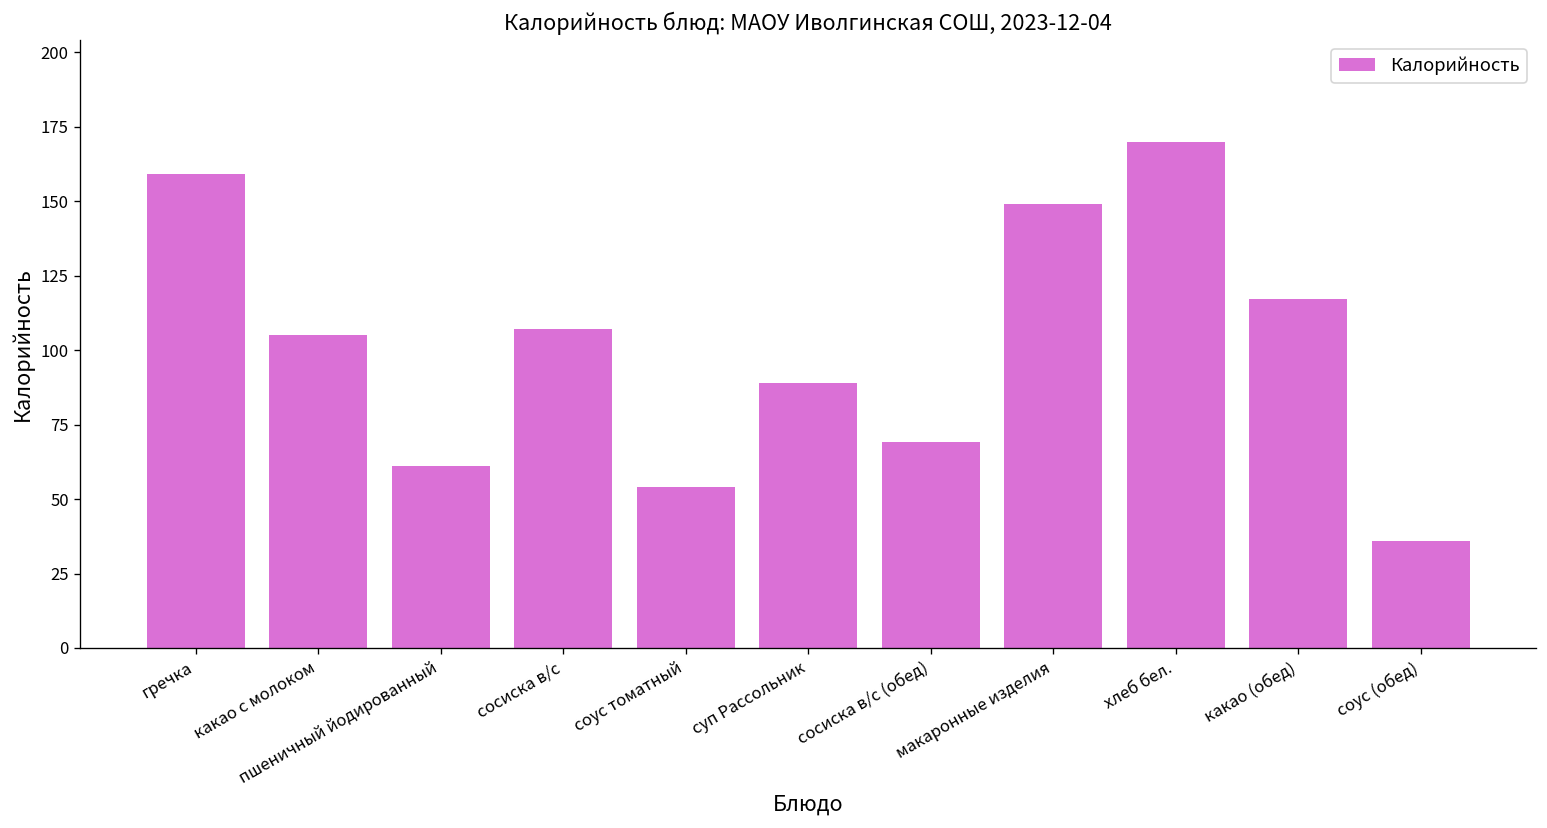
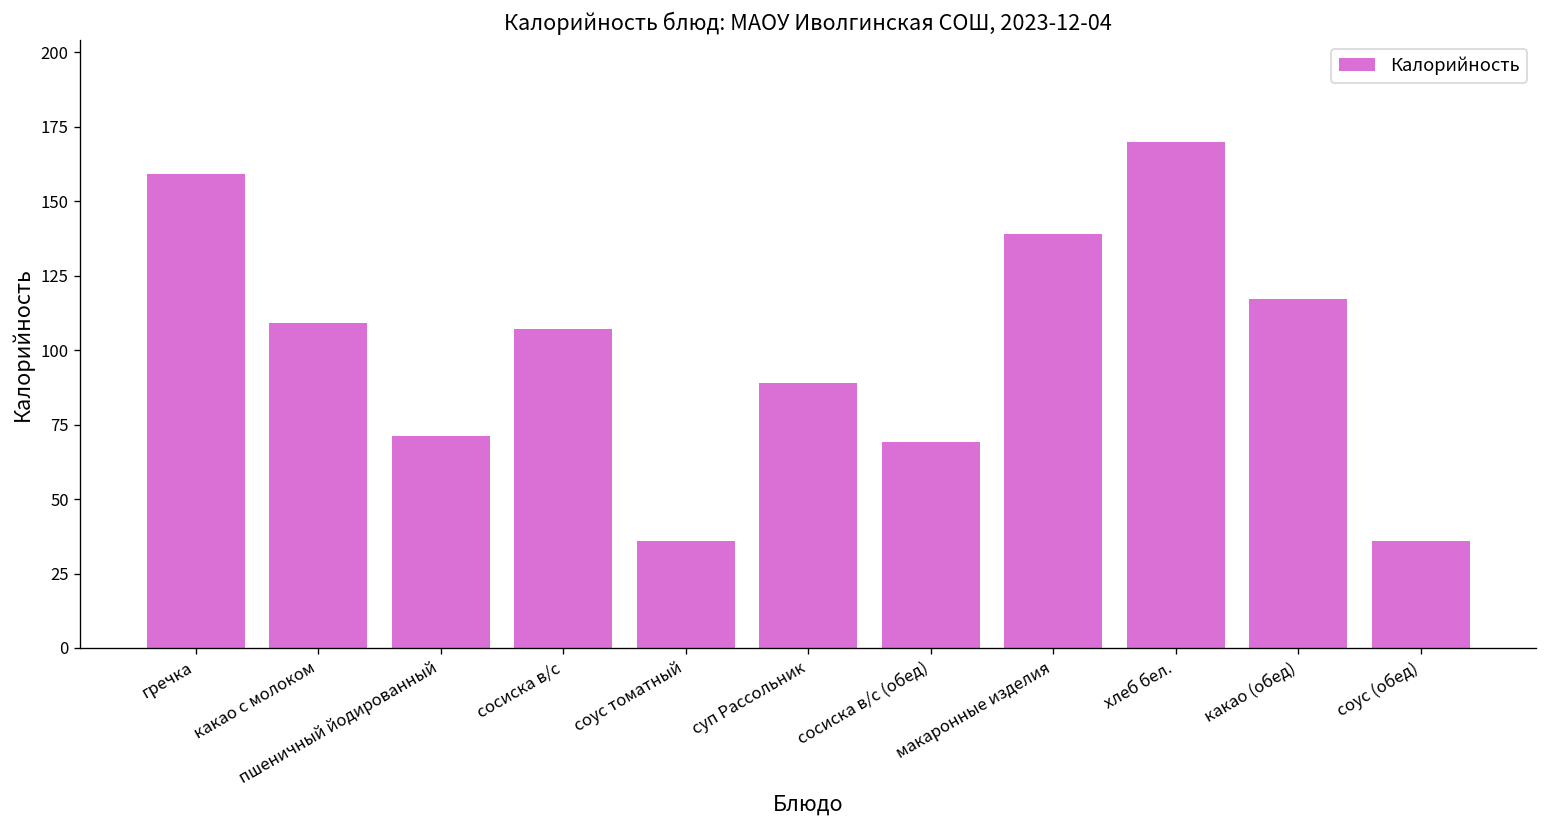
  {
    "гречка": 159,
-   "какао с молоком": 105,
-   "пшеничный йодированный": 61,
+   "какао с молоком": 109,
+   "пшеничный йодированный": 71,
    "сосиска в/с": 107,
-   "соус томатный": 54,
+   "соус томатный": 36,
    "суп Рассольник": 89,
    "сосиска в/с (обед)": 69,
-   "макаронные изделия": 149,
+   "макаронные изделия": 139,
    "хлеб бел.": 170,
    "какао (обед)": 117,
    "соус (обед)": 36
  }
